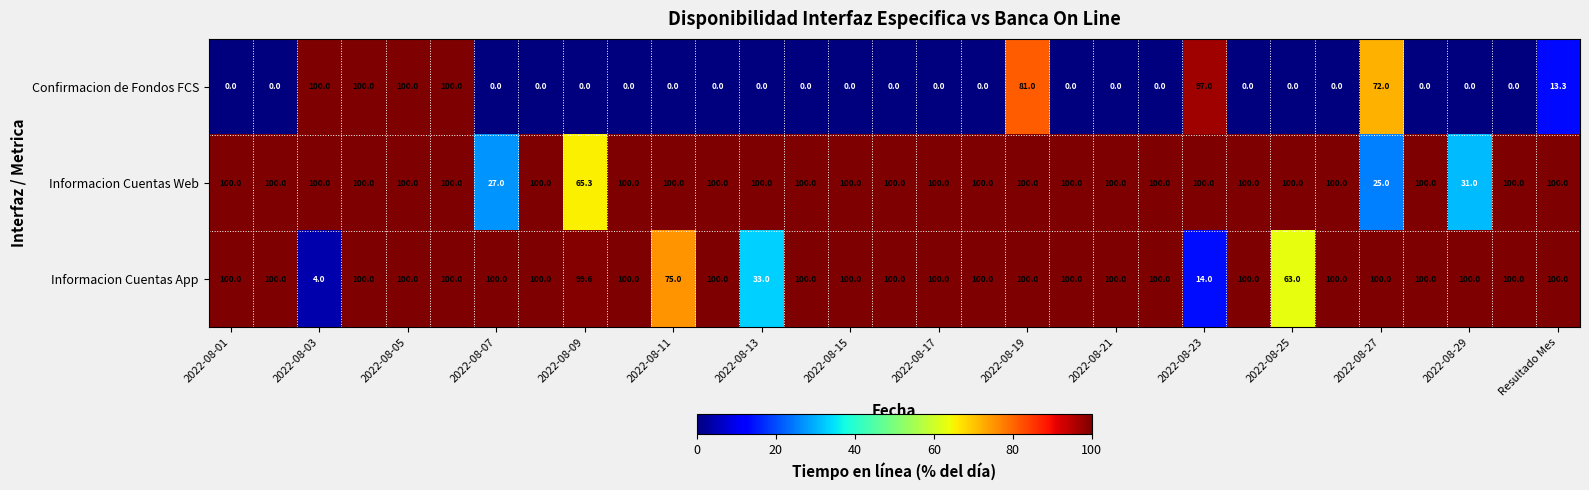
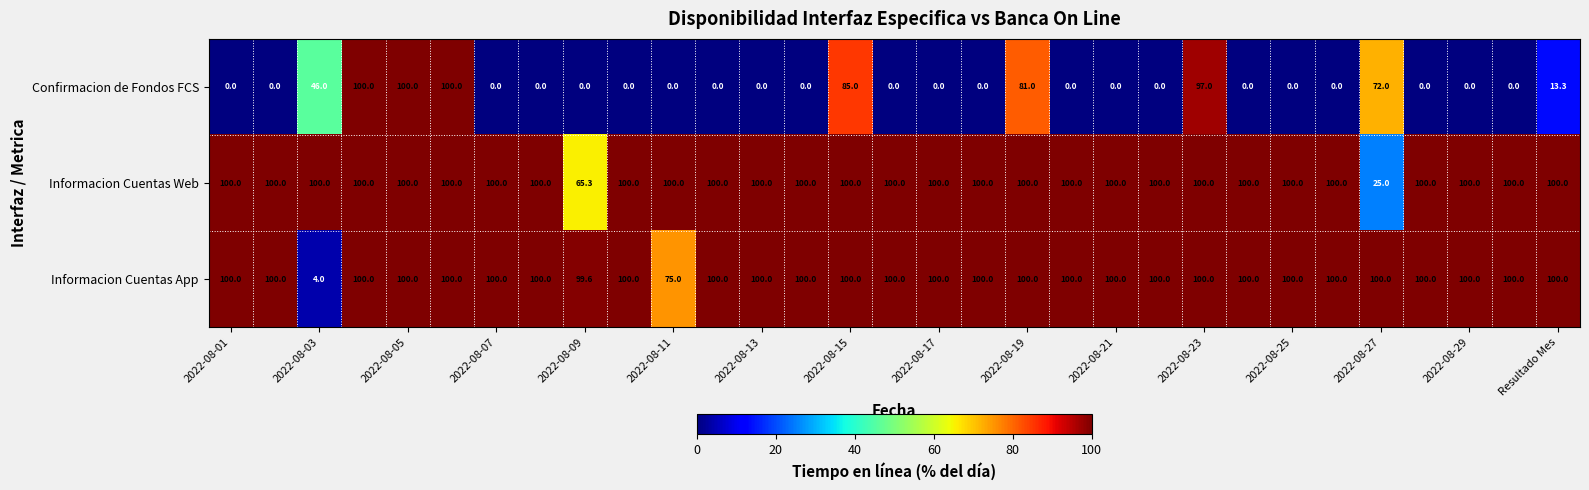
  {
    "Confirmacion de Fondos FCS": {
      "2022-08-01": 0.0,
-     "2022-08-03": 100.0,
+     "2022-08-03": 46.0,
      "2022-08-05": 100.0,
      "2022-08-07": 0.0,
      "2022-08-09": 0.0,
      "2022-08-11": 0.0,
      "2022-08-13": 0.0,
-     "2022-08-15": 0.0,
+     "2022-08-15": 85.0,
      "2022-08-17": 0.0,
      "2022-08-19": 81.0,
      "2022-08-21": 0.0,
      "2022-08-23": 97.0,
      "2022-08-25": 0.0,
      "2022-08-27": 72.0,
      "2022-08-29": 0.0,
      "Resultado Mes": 13.3
    },
    "Informacion Cuentas Web": {
      "2022-08-01": 100.0,
      "2022-08-03": 100.0,
      "2022-08-05": 100.0,
-     "2022-08-07": 27.0,
+     "2022-08-07": 100.0,
      "2022-08-09": 65.3,
      "2022-08-11": 100.0,
      "2022-08-13": 100.0,
      "2022-08-15": 100.0,
      "2022-08-17": 100.0,
      "2022-08-19": 100.0,
      "2022-08-21": 100.0,
      "2022-08-23": 100.0,
      "2022-08-25": 100.0,
      "2022-08-27": 25.0,
-     "2022-08-29": 31.0,
+     "2022-08-29": 100.0,
      "Resultado Mes": 100.0
    },
    "Informacion Cuentas App": {
      "2022-08-01": 100.0,
      "2022-08-03": 4.0,
      "2022-08-05": 100.0,
      "2022-08-07": 100.0,
      "2022-08-09": 99.6,
      "2022-08-11": 75.0,
-     "2022-08-13": 33.0,
+     "2022-08-13": 100.0,
      "2022-08-15": 100.0,
      "2022-08-17": 100.0,
      "2022-08-19": 100.0,
      "2022-08-21": 100.0,
-     "2022-08-23": 14.0,
-     "2022-08-25": 63.0,
+     "2022-08-23": 100.0,
+     "2022-08-25": 100.0,
      "2022-08-27": 100.0,
      "2022-08-29": 100.0,
      "Resultado Mes": 100.0
    }
  }
